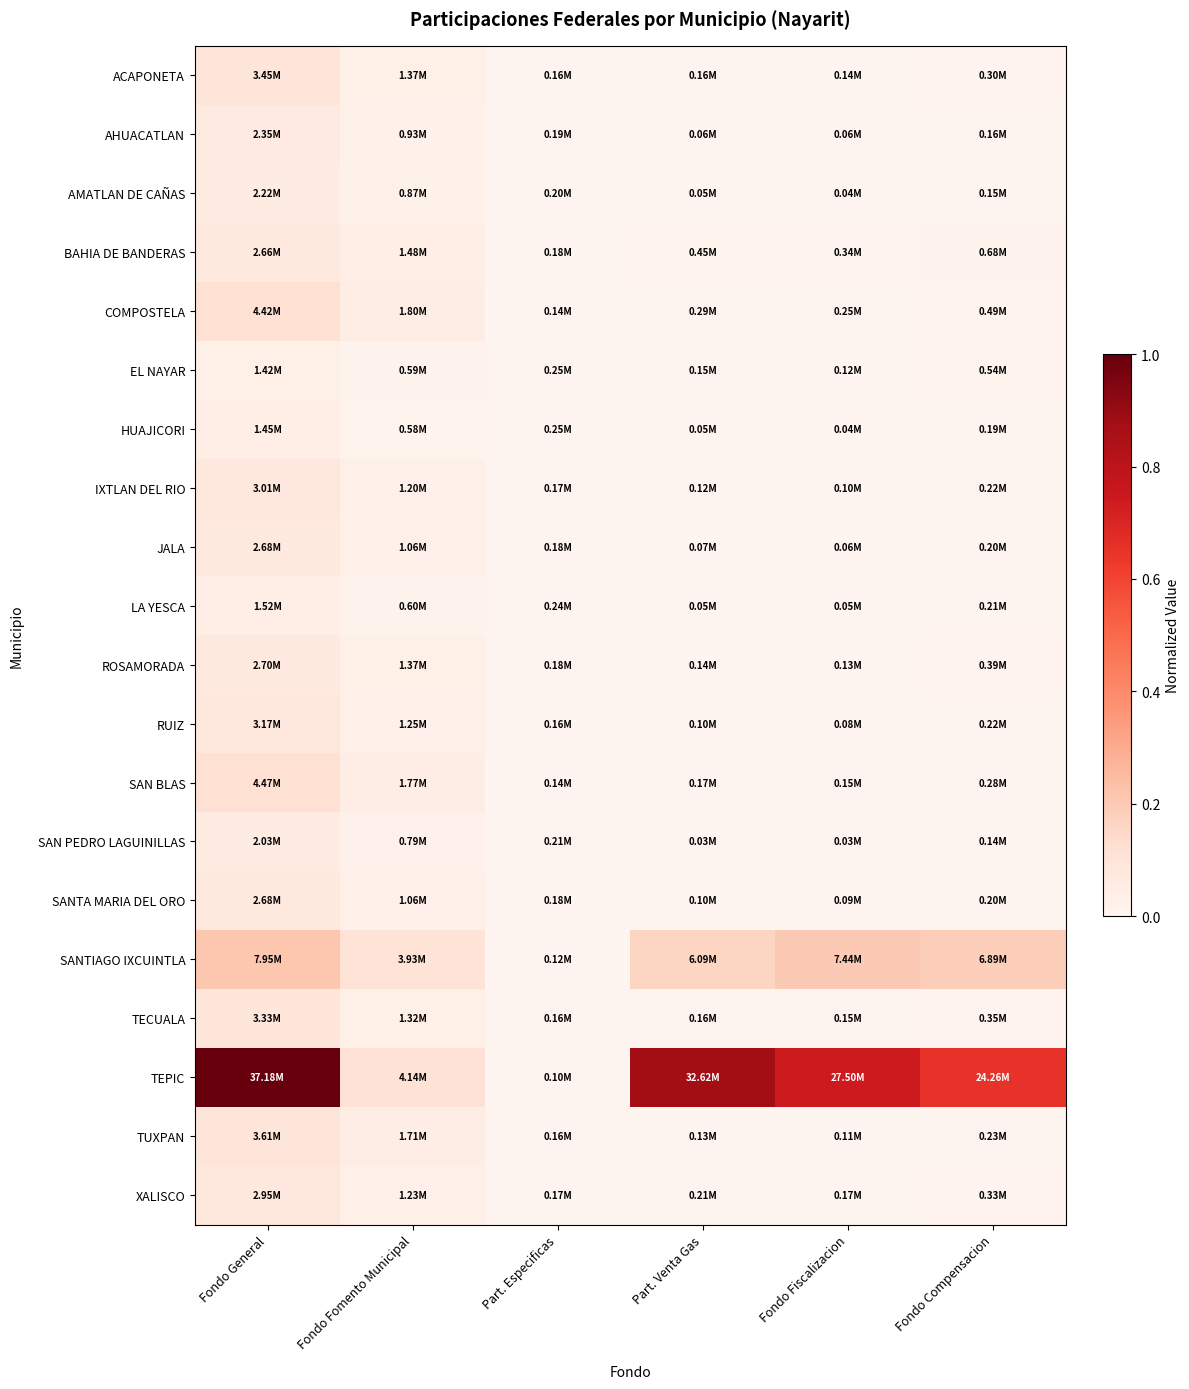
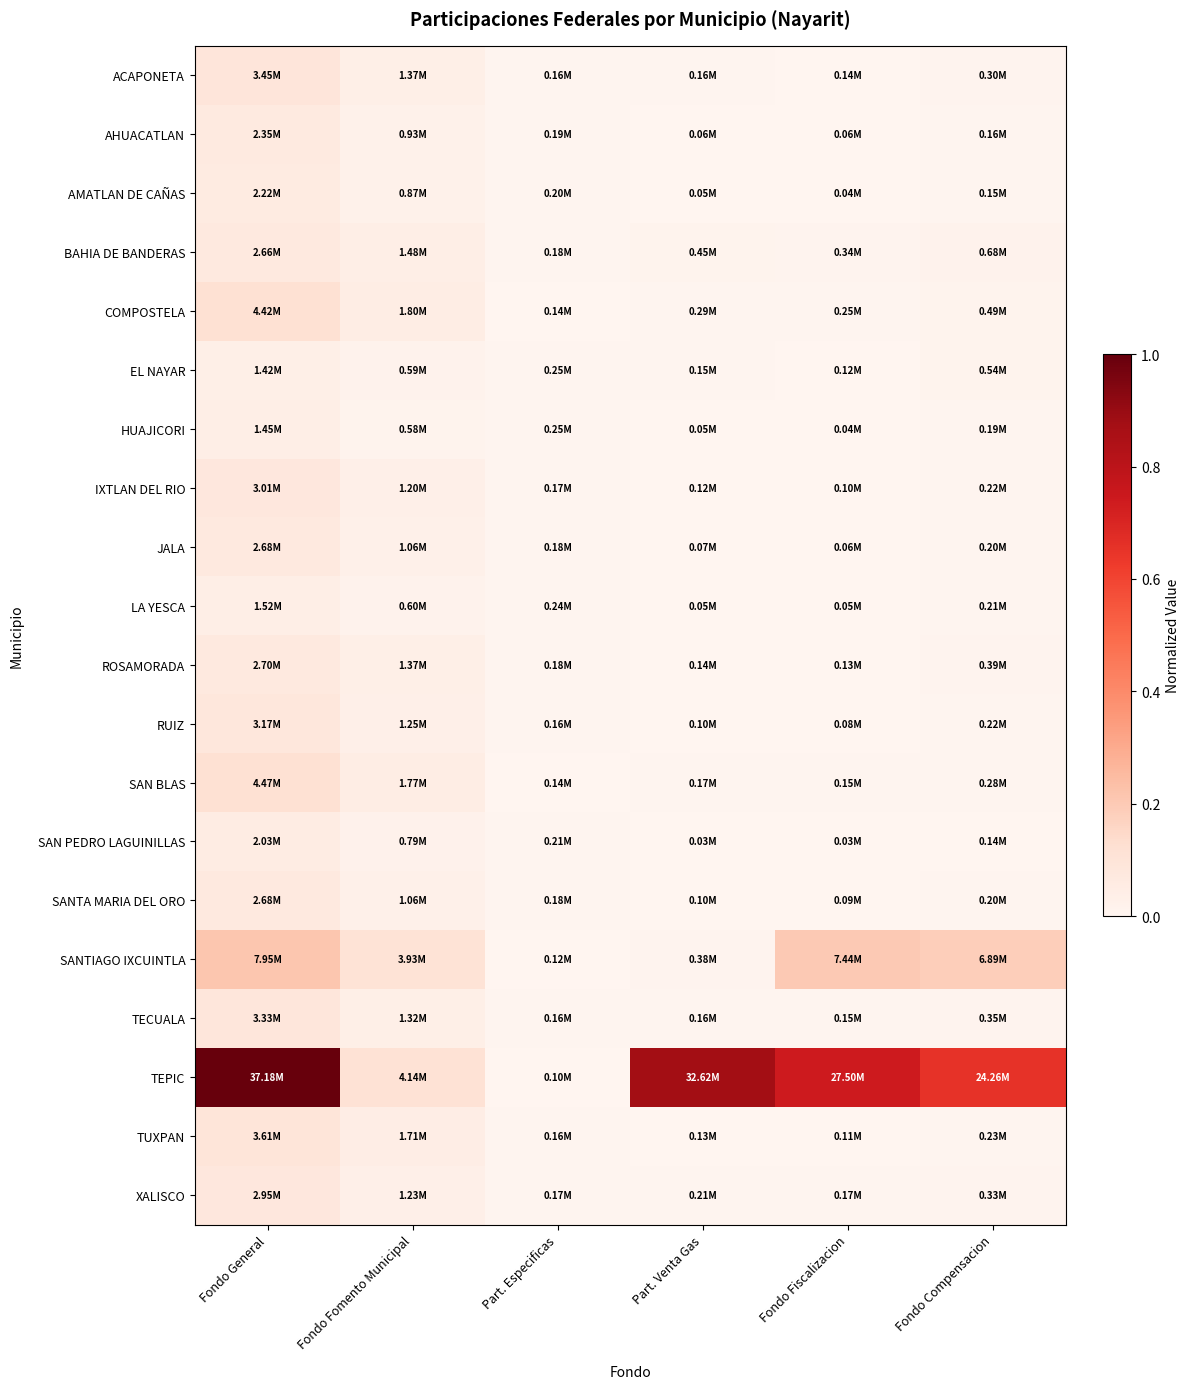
  {
    "ACAPONETA": {
      "Fondo General": "3.45M",
      "Fondo Fomento Municipal": "1.37M",
      "Part. Especificas": "0.16M",
      "Part. Venta Gas": "0.16M",
      "Fondo Fiscalizacion": "0.14M",
      "Fondo Compensacion": "0.30M"
    },
    "AHUACATLAN": {
      "Fondo General": "2.35M",
      "Fondo Fomento Municipal": "0.93M",
      "Part. Especificas": "0.19M",
      "Part. Venta Gas": "0.06M",
      "Fondo Fiscalizacion": "0.06M",
      "Fondo Compensacion": "0.16M"
    },
    "AMATLAN DE CAÑAS": {
      "Fondo General": "2.22M",
      "Fondo Fomento Municipal": "0.87M",
      "Part. Especificas": "0.20M",
      "Part. Venta Gas": "0.05M",
      "Fondo Fiscalizacion": "0.04M",
      "Fondo Compensacion": "0.15M"
    },
    "BAHIA DE BANDERAS": {
      "Fondo General": "2.66M",
      "Fondo Fomento Municipal": "1.48M",
      "Part. Especificas": "0.18M",
      "Part. Venta Gas": "0.45M",
      "Fondo Fiscalizacion": "0.34M",
      "Fondo Compensacion": "0.68M"
    },
    "COMPOSTELA": {
      "Fondo General": "4.42M",
      "Fondo Fomento Municipal": "1.80M",
      "Part. Especificas": "0.14M",
      "Part. Venta Gas": "0.29M",
      "Fondo Fiscalizacion": "0.25M",
      "Fondo Compensacion": "0.49M"
    },
    "EL NAYAR": {
      "Fondo General": "1.42M",
      "Fondo Fomento Municipal": "0.59M",
      "Part. Especificas": "0.25M",
      "Part. Venta Gas": "0.15M",
      "Fondo Fiscalizacion": "0.12M",
      "Fondo Compensacion": "0.54M"
    },
    "HUAJICORI": {
      "Fondo General": "1.45M",
      "Fondo Fomento Municipal": "0.58M",
      "Part. Especificas": "0.25M",
      "Part. Venta Gas": "0.05M",
      "Fondo Fiscalizacion": "0.04M",
      "Fondo Compensacion": "0.19M"
    },
    "IXTLAN DEL RIO": {
      "Fondo General": "3.01M",
      "Fondo Fomento Municipal": "1.20M",
      "Part. Especificas": "0.17M",
      "Part. Venta Gas": "0.12M",
      "Fondo Fiscalizacion": "0.10M",
      "Fondo Compensacion": "0.22M"
    },
    "JALA": {
      "Fondo General": "2.68M",
      "Fondo Fomento Municipal": "1.06M",
      "Part. Especificas": "0.18M",
      "Part. Venta Gas": "0.07M",
      "Fondo Fiscalizacion": "0.06M",
      "Fondo Compensacion": "0.20M"
    },
    "LA YESCA": {
      "Fondo General": "1.52M",
      "Fondo Fomento Municipal": "0.60M",
      "Part. Especificas": "0.24M",
      "Part. Venta Gas": "0.05M",
      "Fondo Fiscalizacion": "0.05M",
      "Fondo Compensacion": "0.21M"
    },
    "ROSAMORADA": {
      "Fondo General": "2.70M",
      "Fondo Fomento Municipal": "1.37M",
      "Part. Especificas": "0.18M",
      "Part. Venta Gas": "0.14M",
      "Fondo Fiscalizacion": "0.13M",
      "Fondo Compensacion": "0.39M"
    },
    "RUIZ": {
      "Fondo General": "3.17M",
      "Fondo Fomento Municipal": "1.25M",
      "Part. Especificas": "0.16M",
      "Part. Venta Gas": "0.10M",
      "Fondo Fiscalizacion": "0.08M",
      "Fondo Compensacion": "0.22M"
    },
    "SAN BLAS": {
      "Fondo General": "4.47M",
      "Fondo Fomento Municipal": "1.77M",
      "Part. Especificas": "0.14M",
      "Part. Venta Gas": "0.17M",
      "Fondo Fiscalizacion": "0.15M",
      "Fondo Compensacion": "0.28M"
    },
    "SAN PEDRO LAGUINILLAS": {
      "Fondo General": "2.03M",
      "Fondo Fomento Municipal": "0.79M",
      "Part. Especificas": "0.21M",
      "Part. Venta Gas": "0.03M",
      "Fondo Fiscalizacion": "0.03M",
      "Fondo Compensacion": "0.14M"
    },
    "SANTA MARIA DEL ORO": {
      "Fondo General": "2.68M",
      "Fondo Fomento Municipal": "1.06M",
      "Part. Especificas": "0.18M",
      "Part. Venta Gas": "0.10M",
      "Fondo Fiscalizacion": "0.09M",
      "Fondo Compensacion": "0.20M"
    },
    "SANTIAGO IXCUINTLA": {
      "Fondo General": "7.95M",
      "Fondo Fomento Municipal": "3.93M",
      "Part. Especificas": "0.12M",
-     "Part. Venta Gas": "6.09M",
+     "Part. Venta Gas": "0.38M",
      "Fondo Fiscalizacion": "7.44M",
      "Fondo Compensacion": "6.89M"
    },
    "TECUALA": {
      "Fondo General": "3.33M",
      "Fondo Fomento Municipal": "1.32M",
      "Part. Especificas": "0.16M",
      "Part. Venta Gas": "0.16M",
      "Fondo Fiscalizacion": "0.15M",
      "Fondo Compensacion": "0.35M"
    },
    "TEPIC": {
      "Fondo General": "37.18M",
      "Fondo Fomento Municipal": "4.14M",
      "Part. Especificas": "0.10M",
      "Part. Venta Gas": "32.62M",
      "Fondo Fiscalizacion": "27.50M",
      "Fondo Compensacion": "24.26M"
    },
    "TUXPAN": {
      "Fondo General": "3.61M",
      "Fondo Fomento Municipal": "1.71M",
      "Part. Especificas": "0.16M",
      "Part. Venta Gas": "0.13M",
      "Fondo Fiscalizacion": "0.11M",
      "Fondo Compensacion": "0.23M"
    },
    "XALISCO": {
      "Fondo General": "2.95M",
      "Fondo Fomento Municipal": "1.23M",
      "Part. Especificas": "0.17M",
      "Part. Venta Gas": "0.21M",
      "Fondo Fiscalizacion": "0.17M",
      "Fondo Compensacion": "0.33M"
    }
  }
